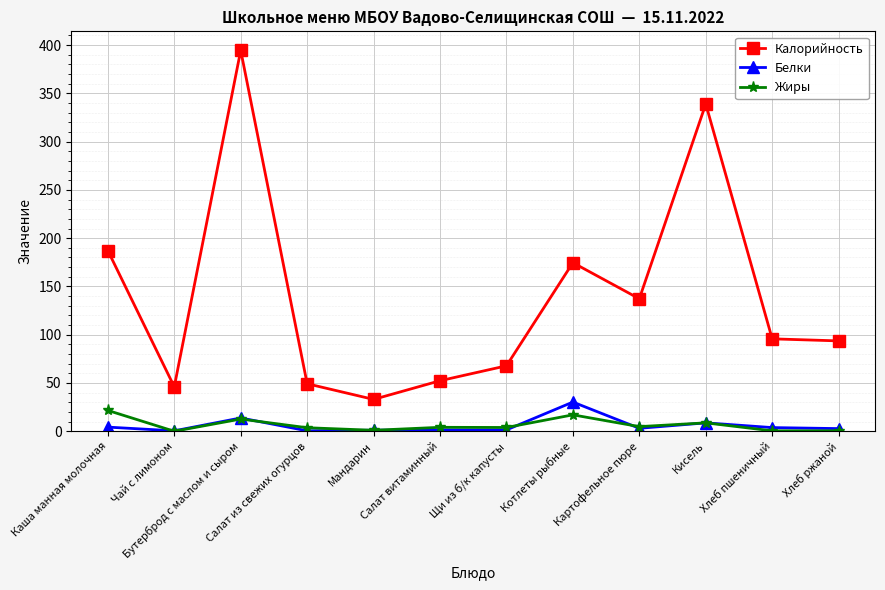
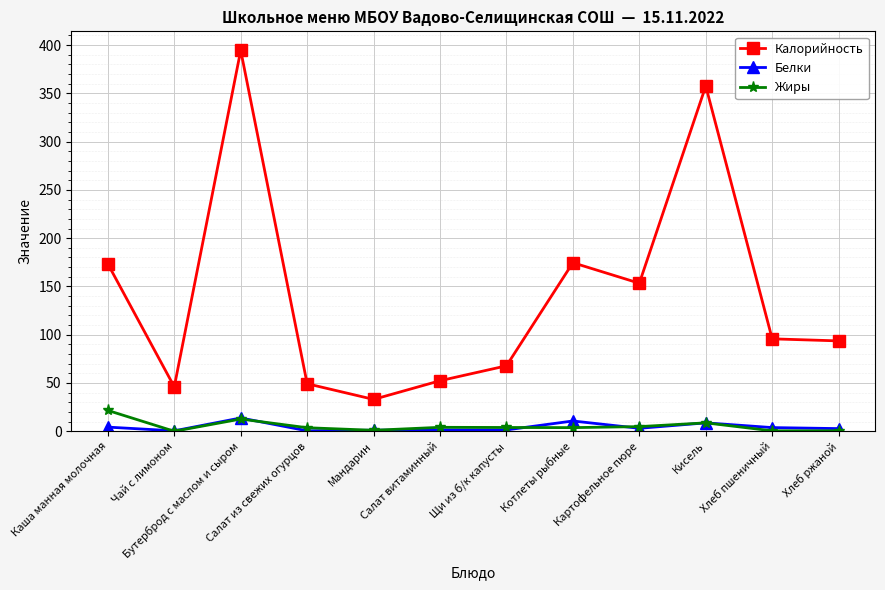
  {
    "Калорийность": {
-     "Каша манная молочная": 190,
+     "Каша манная молочная": 170,
      "Чай с лимоном": 50,
      "Бутерброд с маслом и сыром": 390,
      "Салат из свежих огурцов": 50,
      "Мандарин": 30,
      "Салат витаминный": 50,
      "Щи из б/к капусты": 70,
      "Котлеты рыбные": 170,
-     "Картофельное пюре": 140,
-     "Кисель": 340,
+     "Картофельное пюре": 150,
+     "Кисель": 360,
      "Хлеб пшеничный": 100,
      "Хлеб ржаной": 90
    },
    "Белки": {
      "Каша манная молочная": 0,
      "Салат из свежих огурцов": 0,
      "Салат витаминный": 0,
-     "Котлеты рыбные": 30,
+     "Котлеты рыбные": 10,
      "Хлеб пшеничный": 0
    },
    "Жиры": {
      "Каша манная молочная": 20,
      "Салат из свежих огурцов": 0,
      "Салат витаминный": 0,
-     "Котлеты рыбные": 20,
+     "Котлеты рыбные": 0,
      "Хлеб пшеничный": 0
    }
  }
